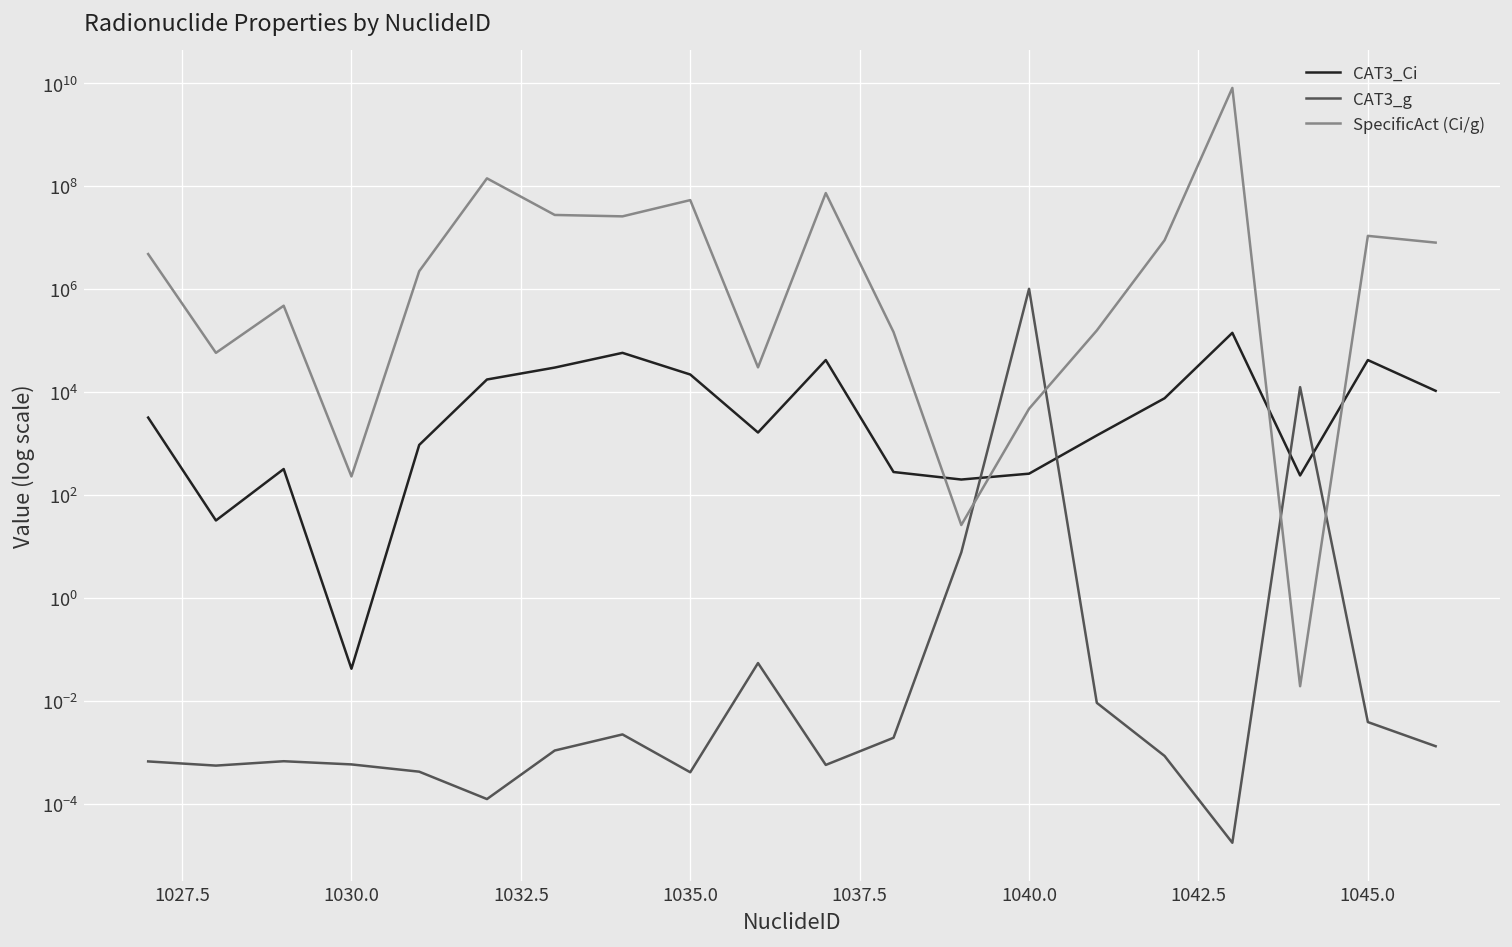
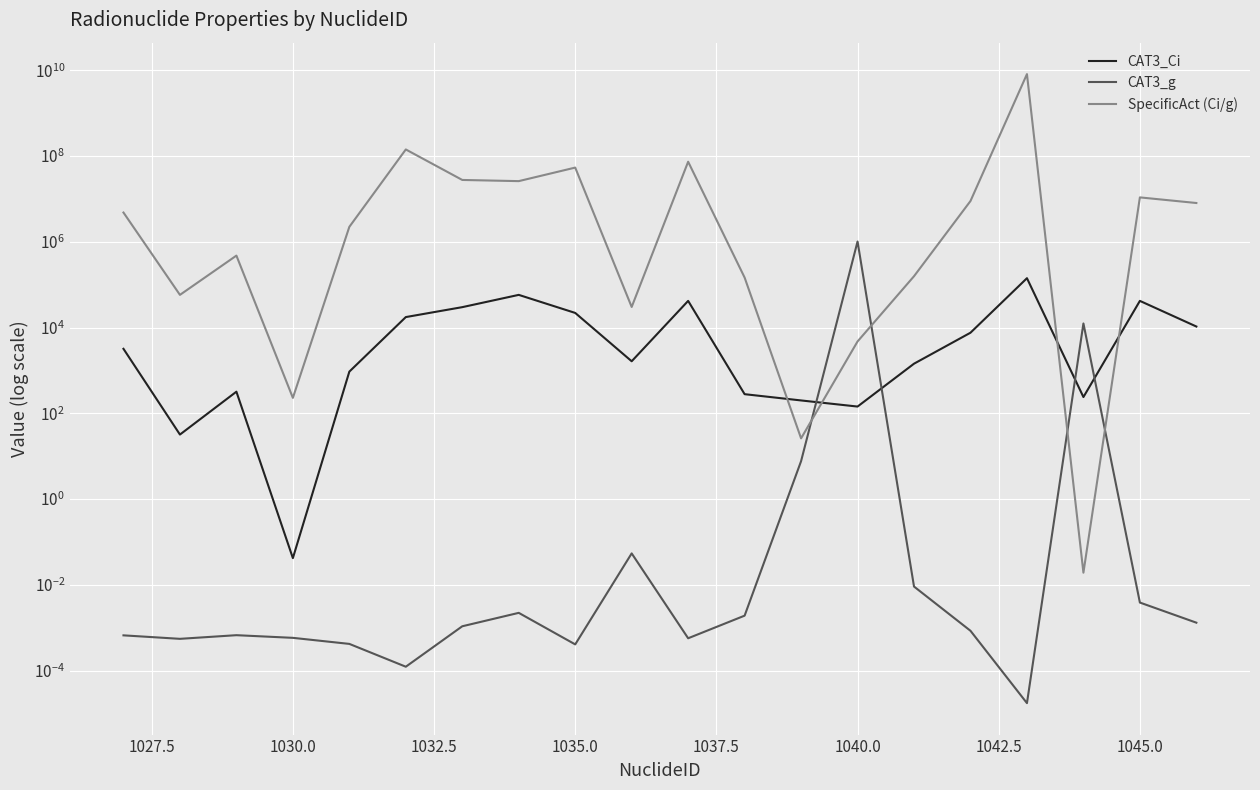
  {
    "CAT3_Ci": {
      "1030.0": 0.04,
      "1035.0": 20000,
-     "1040.0": 300,
+     "1040.0": 140,
      "1045.0": 40000
    },
    "CAT3_g": {
      "1030.0": 0.0006,
      "1035.0": 0.0004,
      "1040.0": 1000000,
      "1045.0": 0.004
    },
    "SpecificAct (Ci/g)": {
      "1030.0": 200,
      "1035.0": 50000000,
      "1040.0": 5000,
      "1045.0": 11000000
    }
  }
